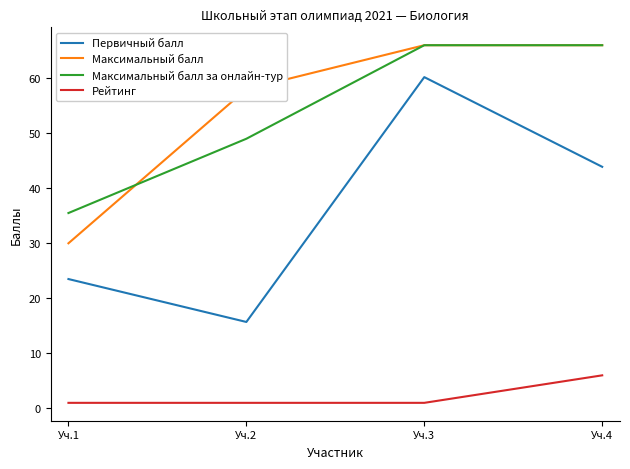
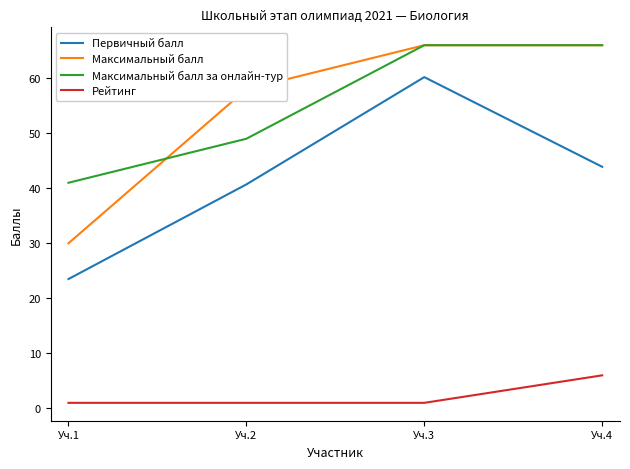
  {
    "Первичный балл": {
      "Уч.1": 24,
-     "Уч.2": 16,
+     "Уч.2": 41,
      "Уч.3": 60,
      "Уч.4": 44
    },
    "Максимальный балл": {
      "Уч.1": 30
    },
    "Максимальный балл за онлайн-тур": {
-     "Уч.1": 36,
+     "Уч.1": 41,
      "Уч.2": 49
    },
    "Рейтинг": {
      "Уч.1": 1,
      "Уч.2": 1,
      "Уч.3": 1,
      "Уч.4": 6
    }
  }
